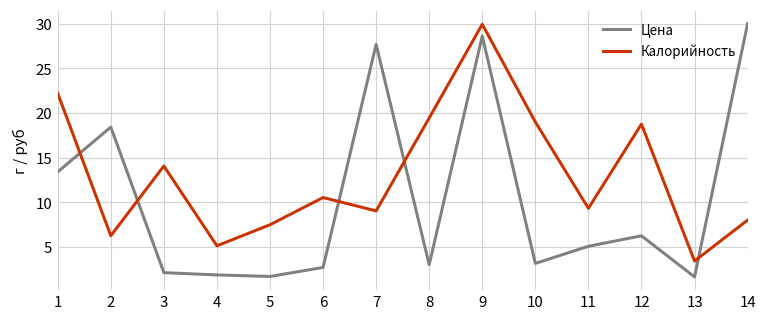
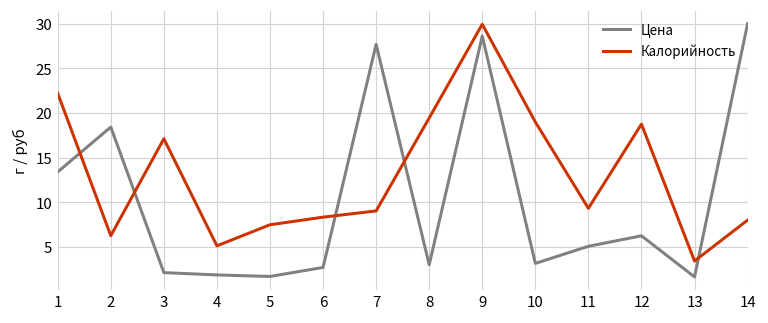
  {
    "Цена": {
      "1": 13,
      "2": 18,
      "3": 2,
      "4": 2,
      "5": 2,
      "6": 3,
      "7": 28,
      "8": 3,
      "9": 29,
      "10": 3,
      "11": 5,
      "12": 6,
      "13": 2,
      "14": 30
    },
    "Калорийность": {
      "1": 22,
      "2": 6,
-     "3": 14,
+     "3": 17,
      "4": 5,
      "5": 7,
-     "6": 11,
+     "6": 8,
      "7": 9,
      "8": 19,
      "9": 30,
      "10": 19,
      "11": 9,
      "12": 19,
      "13": 3,
      "14": 8
    }
  }
